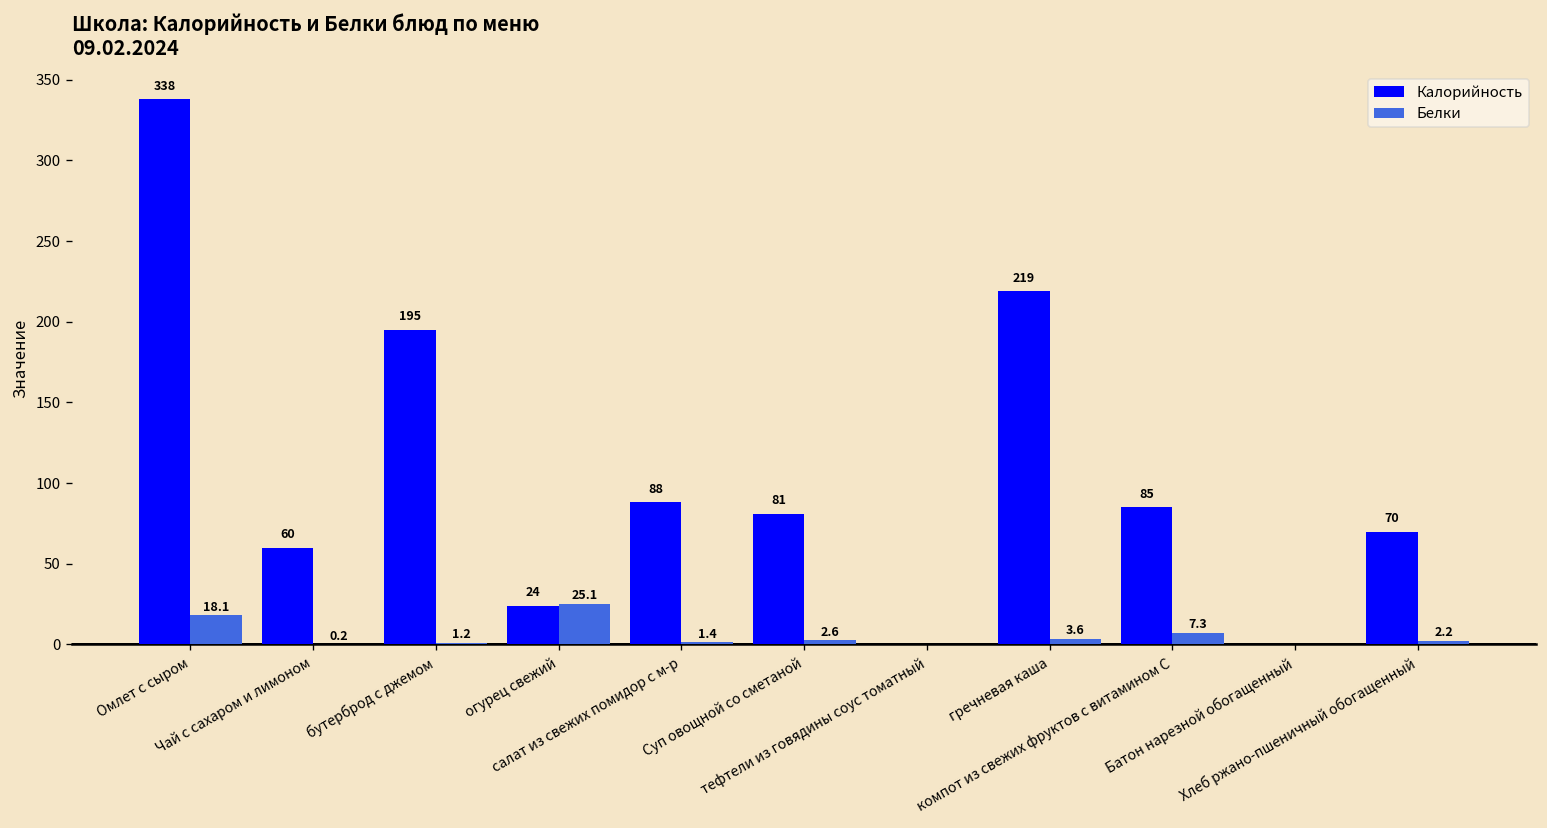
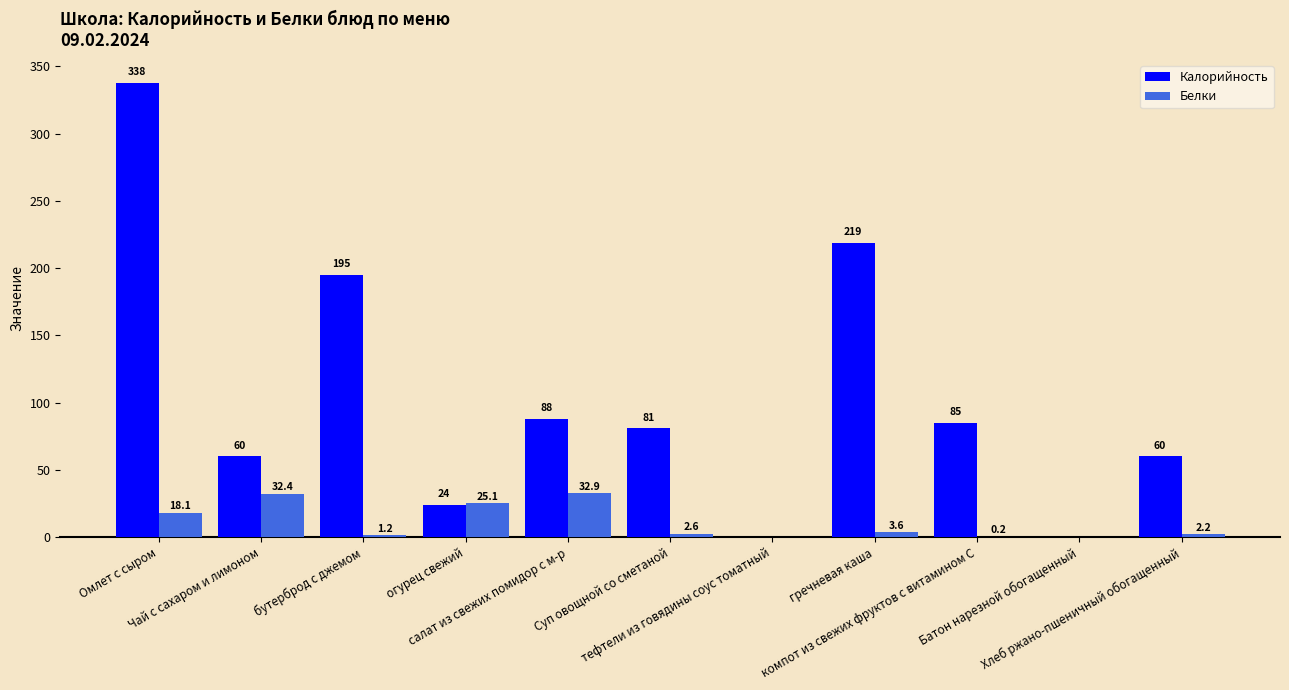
  {
    "Калорийность": {
      "Омлет с сыром": 338,
      "Чай с сахаром и лимоном": 60,
      "бутерброд с джемом": 195,
      "огурец свежий": 24,
      "салат из свежих помидор с м-р": 88,
      "Суп овощной со сметаной": 81,
      "гречневая каша": 219,
      "компот из свежих фруктов с витамином С": 85,
-     "Хлеб ржано-пшеничный обогащенный": 70
+     "Хлеб ржано-пшеничный обогащенный": 60
    },
    "Белки": {
      "Омлет с сыром": 18.1,
-     "Чай с сахаром и лимоном": 0.2,
+     "Чай с сахаром и лимоном": 32.4,
      "бутерброд с джемом": 1.2,
      "огурец свежий": 25.1,
-     "салат из свежих помидор с м-р": 1.4,
+     "салат из свежих помидор с м-р": 32.9,
      "Суп овощной со сметаной": 2.6,
      "гречневая каша": 3.6,
-     "компот из свежих фруктов с витамином С": 7.3,
+     "компот из свежих фруктов с витамином С": 0.2,
      "Хлеб ржано-пшеничный обогащенный": 2.2
    }
  }
